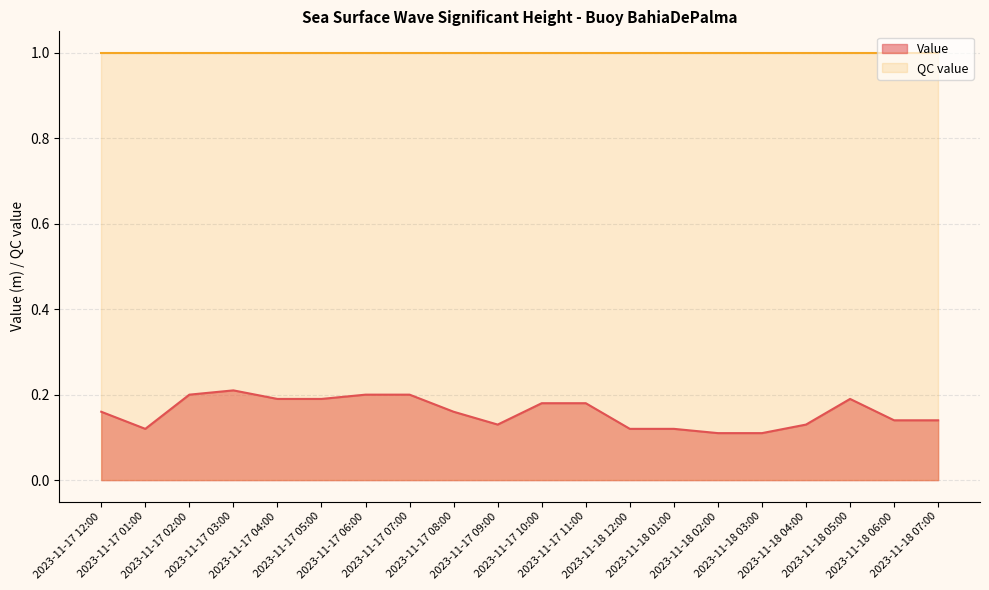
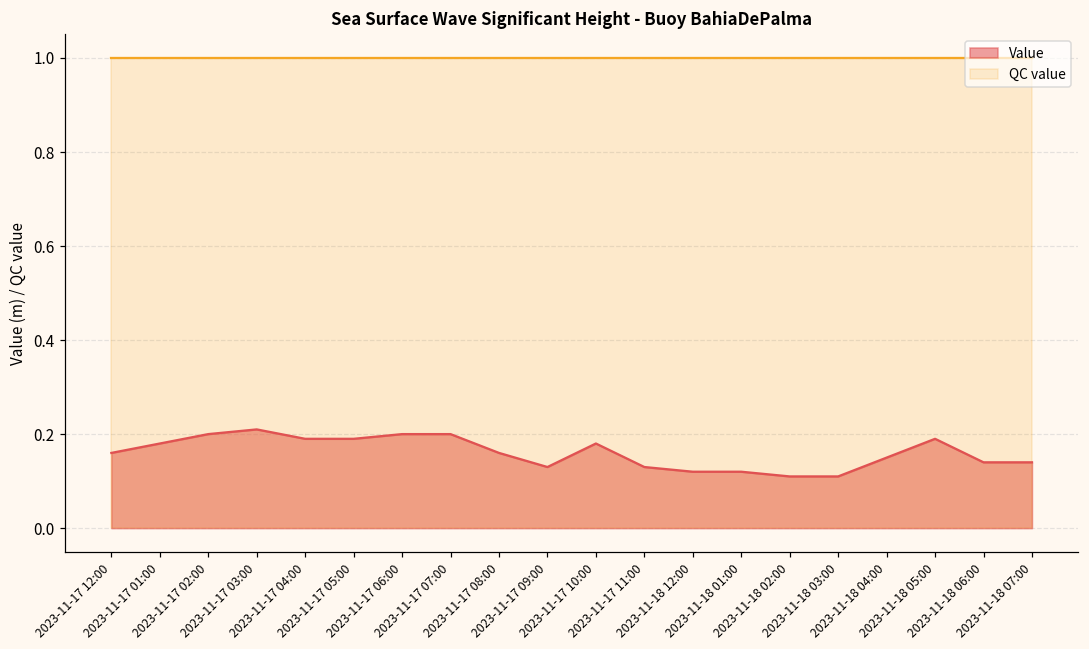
  {
    "Value": {
      "2023-11-17 12:00": 0.16,
-     "2023-11-17 01:00": 0.12,
+     "2023-11-17 01:00": 0.18,
      "2023-11-17 02:00": 0.20,
      "2023-11-17 03:00": 0.21,
      "2023-11-17 04:00": 0.19,
      "2023-11-17 05:00": 0.19,
      "2023-11-17 06:00": 0.20,
      "2023-11-17 07:00": 0.20,
      "2023-11-17 08:00": 0.16,
      "2023-11-17 09:00": 0.13,
      "2023-11-17 10:00": 0.18,
-     "2023-11-17 11:00": 0.18,
+     "2023-11-17 11:00": 0.13,
      "2023-11-18 12:00": 0.12,
      "2023-11-18 01:00": 0.12,
      "2023-11-18 02:00": 0.11,
      "2023-11-18 03:00": 0.11,
-     "2023-11-18 04:00": 0.13,
+     "2023-11-18 04:00": 0.15,
      "2023-11-18 05:00": 0.19,
      "2023-11-18 06:00": 0.14,
      "2023-11-18 07:00": 0.14
    },
    "QC value": {
      "2023-11-17 12:00": 1.00,
      "2023-11-17 01:00": 1.00,
      "2023-11-17 02:00": 1.00,
      "2023-11-17 03:00": 1.00,
      "2023-11-17 04:00": 1.00,
      "2023-11-17 05:00": 1.00,
      "2023-11-17 06:00": 1.00,
      "2023-11-17 07:00": 1.00,
      "2023-11-17 08:00": 1.00,
      "2023-11-17 09:00": 1.00,
      "2023-11-17 10:00": 1.00,
      "2023-11-17 11:00": 1.00,
      "2023-11-18 12:00": 1.00,
      "2023-11-18 01:00": 1.00,
      "2023-11-18 02:00": 1.00,
      "2023-11-18 03:00": 1.00,
      "2023-11-18 04:00": 1.00,
      "2023-11-18 05:00": 1.00
    }
  }
